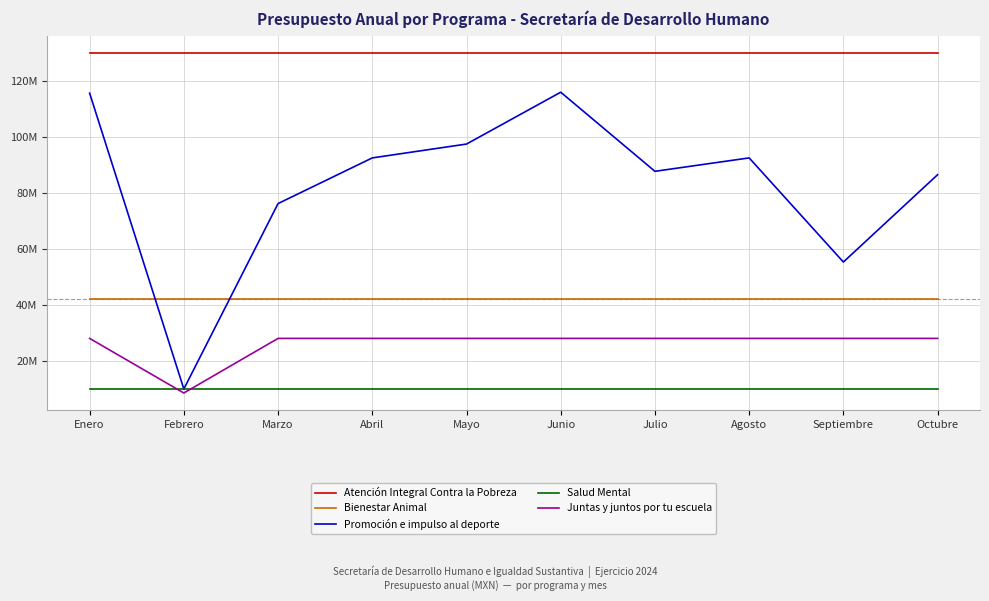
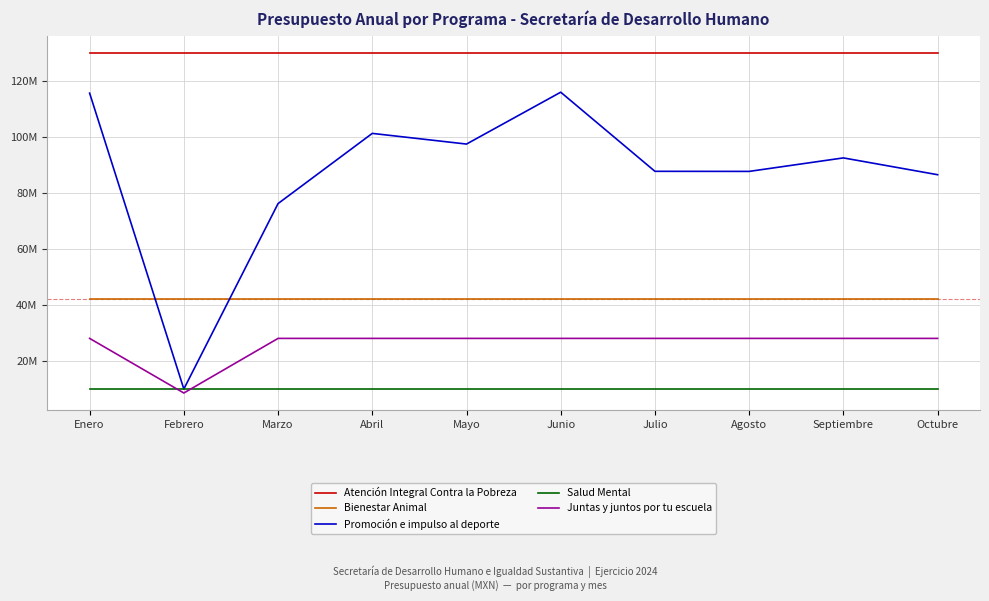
  {
    "Atención Integral Contra la Pobreza": {
      "Enero": 130000000,
      "Febrero": 130000000,
      "Marzo": 130000000,
      "Abril": 130000000,
      "Mayo": 130000000,
      "Junio": 130000000,
      "Julio": 130000000,
      "Agosto": 130000000,
      "Septiembre": 130000000,
      "Octubre": 130000000
    },
    "Bienestar Animal": {
      "Enero": 42000000,
      "Febrero": 42000000,
      "Marzo": 42000000,
      "Abril": 42000000,
      "Mayo": 42000000,
      "Junio": 42000000,
      "Julio": 42000000,
      "Agosto": 42000000,
      "Septiembre": 42000000,
      "Octubre": 42000000
    },
    "Promoción e impulso al deporte": {
      "Enero": 115000000,
      "Marzo": 76000000,
-     "Abril": 92000000,
+     "Abril": 101000000,
      "Mayo": 97000000,
      "Junio": 116000000,
      "Julio": 88000000,
-     "Agosto": 92000000,
-     "Septiembre": 55000000,
+     "Agosto": 88000000,
+     "Septiembre": 92000000,
      "Octubre": 86000000
    },
    "Salud Mental": {
      "Enero": 10000000,
      "Marzo": 10000000,
      "Abril": 10000000,
      "Mayo": 10000000,
      "Junio": 10000000,
      "Julio": 10000000,
      "Agosto": 10000000,
      "Septiembre": 10000000,
      "Octubre": 10000000
    },
    "Juntas y juntos por tu escuela": {
      "Enero": 28000000,
      "Febrero": 9000000,
      "Marzo": 28000000,
      "Abril": 28000000,
      "Mayo": 28000000,
      "Junio": 28000000,
      "Julio": 28000000,
      "Agosto": 28000000,
      "Septiembre": 28000000,
      "Octubre": 28000000
    }
  }
